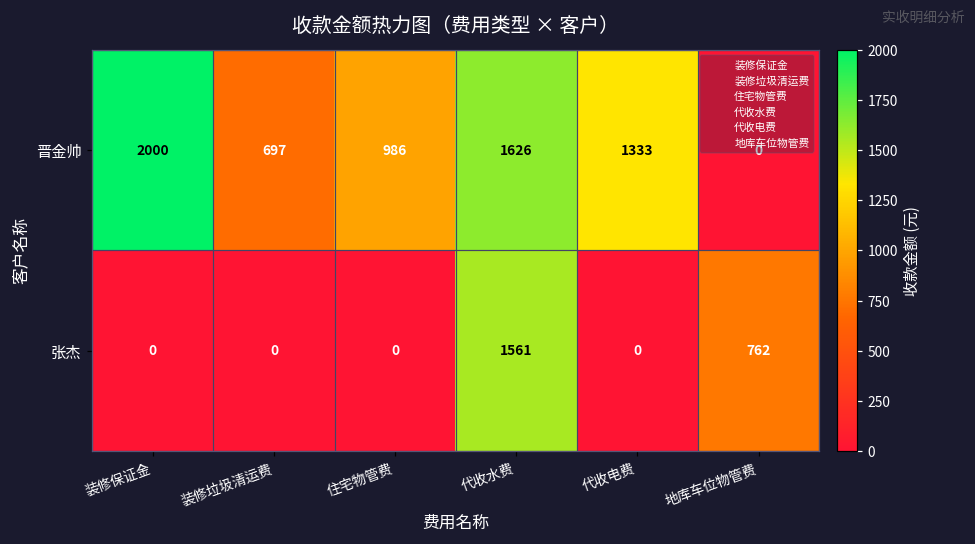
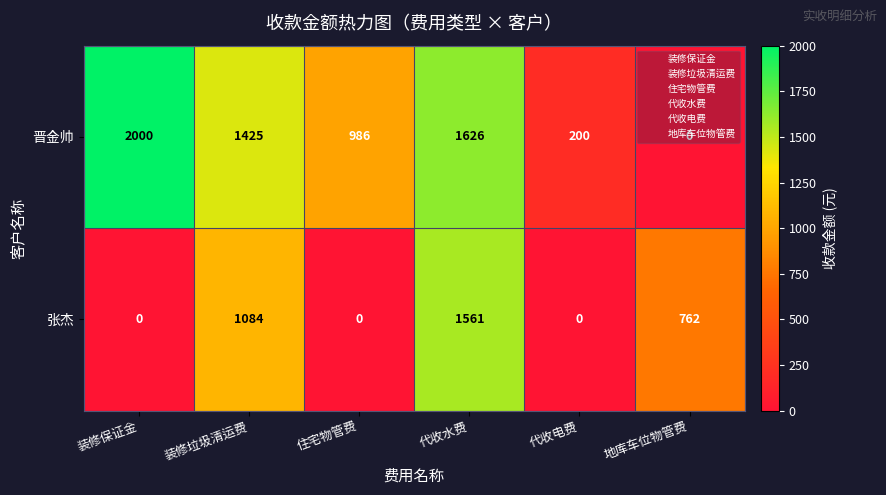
  {
    "晋金帅": {
      "装修保证金": 2000,
-     "装修垃圾清运费": 697,
+     "装修垃圾清运费": 1425,
      "住宅物管费": 986,
      "代收水费": 1626,
-     "代收电费": 1333
+     "代收电费": 200
    },
    "张杰": {
      "装修保证金": 0,
-     "装修垃圾清运费": 0,
+     "装修垃圾清运费": 1084,
      "住宅物管费": 0,
      "代收水费": 1561,
      "代收电费": 0,
      "地库车位物管费": 762
    }
  }
